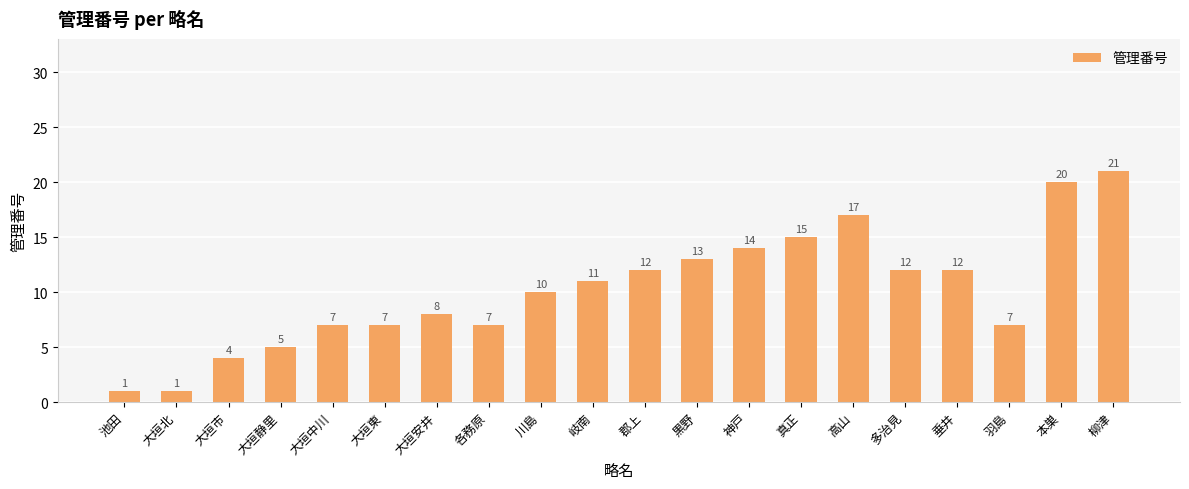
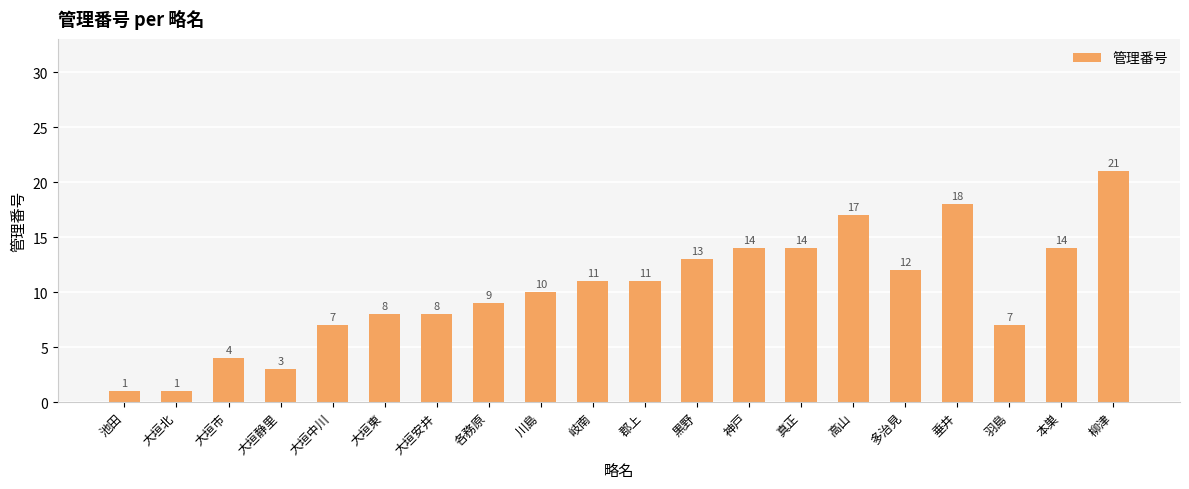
  {
    "池田": 1,
    "大垣北": 1,
    "大垣市": 4,
-   "大垣静里": 5,
+   "大垣静里": 3,
    "大垣中川": 7,
-   "大垣東": 7,
+   "大垣東": 8,
    "大垣安井": 8,
-   "各務原": 7,
+   "各務原": 9,
    "川島": 10,
    "岐南": 11,
-   "郡上": 12,
+   "郡上": 11,
    "黒野": 13,
    "神戸": 14,
-   "真正": 15,
+   "真正": 14,
    "高山": 17,
    "多治見": 12,
-   "垂井": 12,
+   "垂井": 18,
    "羽島": 7,
-   "本巣": 20,
+   "本巣": 14,
    "柳津": 21
  }
